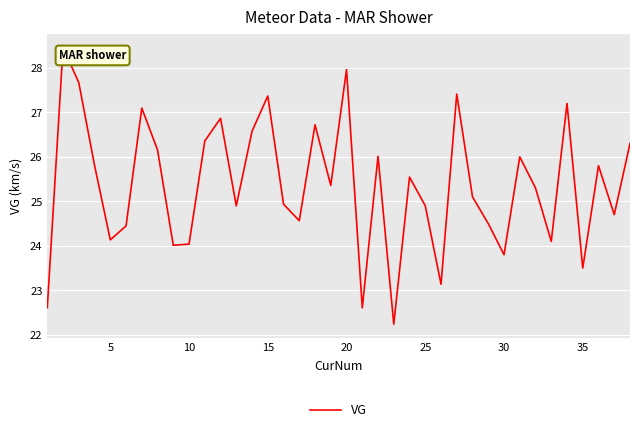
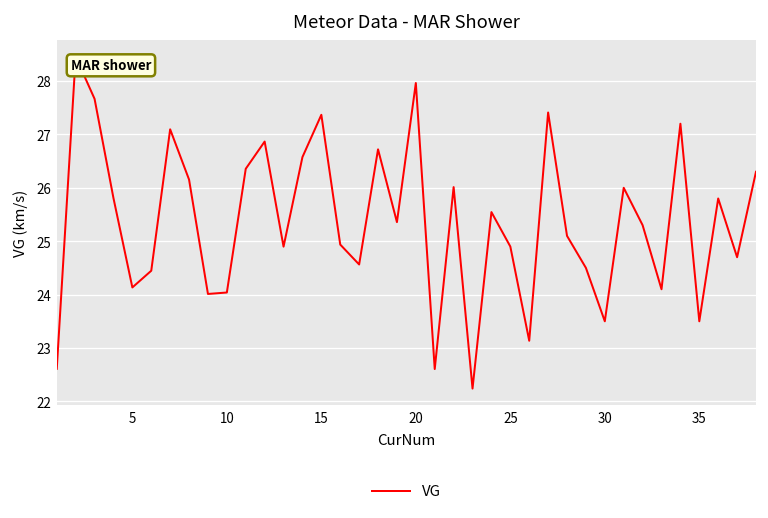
  {
    "5": 24.1,
    "10": 24.0,
    "15": 27.4,
    "20": 28.0,
    "25": 24.9,
-   "30": 23.8,
+   "30": 23.5,
    "35": 23.5
  }
